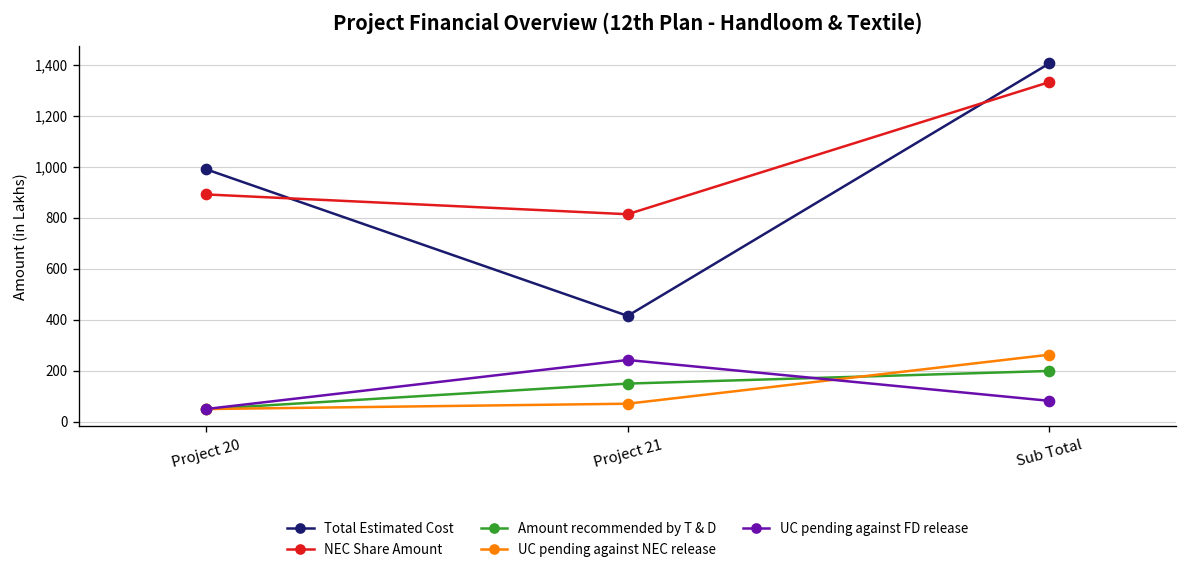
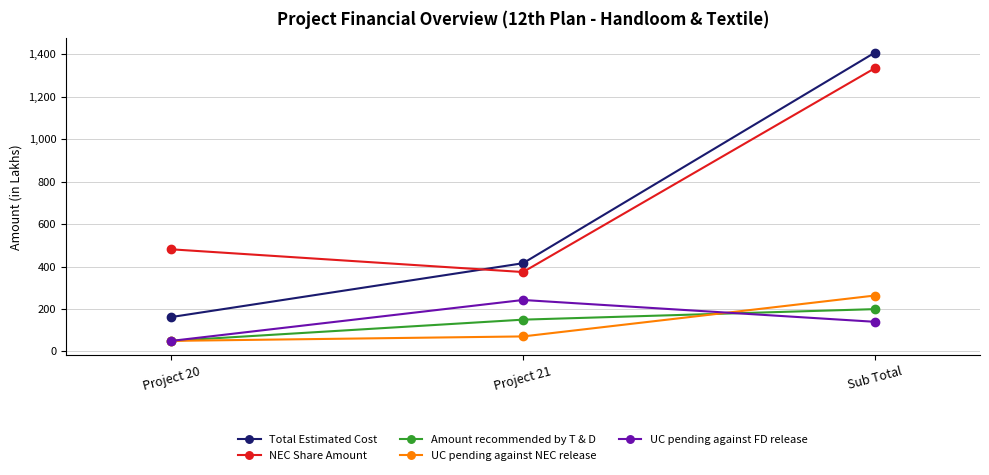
  {
    "Total Estimated Cost": {
-     "Project 20": "990",
+     "Project 20": "160",
      "Project 21": "420",
      "Sub Total": "1,410"
    },
    "NEC Share Amount": {
-     "Project 20": "890",
-     "Project 21": "810",
+     "Project 20": "480",
+     "Project 21": "370",
      "Sub Total": "1,330"
    },
    "Amount recommended by T & D": {
      "Project 21": "150",
      "Sub Total": "200"
    },
    "UC pending against NEC release": {
      "Project 21": "70",
      "Sub Total": "260"
    },
    "UC pending against FD release": {
      "Project 21": "240",
-     "Sub Total": "80"
+     "Sub Total": "140"
    }
  }
